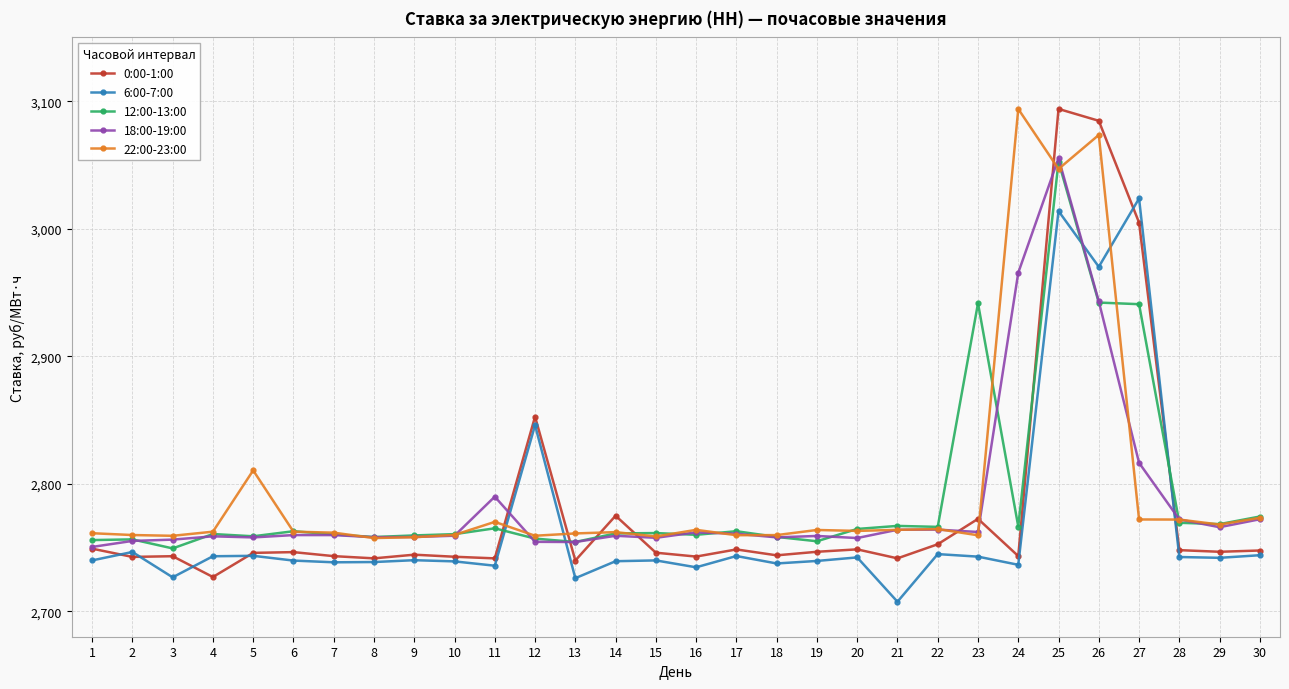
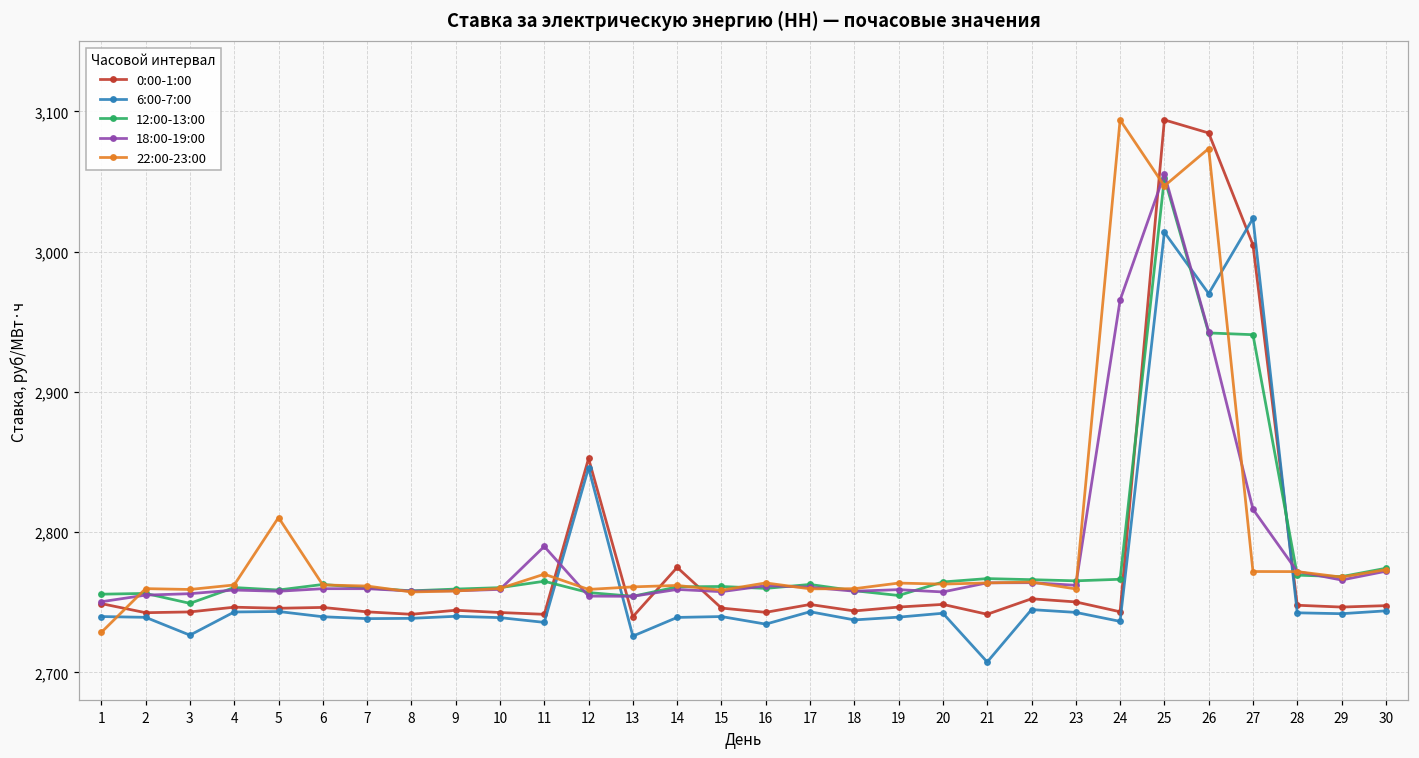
  {
    "0:00-1:00": {
      "2": "2,743",
      "3": "2,743",
-     "4": "2,727",
+     "4": "2,747",
      "5": "2,746",
      "6": "2,746",
      "7": "2,743",
      "8": "2,741",
      "9": "2,744",
      "10": "2,743",
      "11": "2,741",
      "12": "2,853",
      "13": "2,740",
      "14": "2,775",
      "15": "2,746",
      "16": "2,743",
      "17": "2,748",
      "18": "2,744",
      "19": "2,747",
      "20": "2,749",
      "21": "2,741",
      "22": "2,753",
-     "23": "2,772",
+     "23": "2,750",
      "24": "2,743",
      "25": "3,094",
      "26": "3,085",
      "27": "3,005",
      "28": "2,748",
      "29": "2,747",
      "30": "2,748"
    },
    "6:00-7:00": {
      "1": "2,740",
-     "2": "2,746",
+     "2": "2,739",
      "3": "2,727",
      "4": "2,743",
      "5": "2,743",
      "6": "2,740",
      "7": "2,738",
      "8": "2,739",
      "9": "2,740",
      "10": "2,739",
      "11": "2,736",
      "12": "2,846",
      "13": "2,726",
      "14": "2,739",
      "15": "2,740",
      "16": "2,734",
      "17": "2,743",
      "18": "2,737",
      "19": "2,739",
      "20": "2,742",
      "21": "2,707",
      "22": "2,745",
      "23": "2,743",
      "24": "2,736",
      "25": "3,014",
      "26": "2,970",
      "27": "3,024",
      "28": "2,743",
      "29": "2,742",
      "30": "2,744"
    },
    "12:00-13:00": {
      "1": "2,756",
      "3": "2,749",
      "11": "2,765",
      "12": "2,757",
      "15": "2,761",
      "19": "2,755",
      "21": "2,767",
-     "23": "2,941",
+     "23": "2,765",
      "24": "2,766",
      "25": "3,053",
      "27": "2,941",
      "28": "2,769"
    },
    "18:00-19:00": {
      "3": "2,756",
      "6": "2,760",
      "11": "2,790",
      "12": "2,754",
      "19": "2,759",
      "20": "2,757",
      "23": "2,762",
      "24": "2,965",
      "25": "3,055",
      "27": "2,816",
      "29": "2,766"
    },
    "22:00-23:00": {
-     "1": "2,761",
+     "1": "2,729",
      "2": "2,760",
      "3": "2,759",
      "5": "2,810",
      "11": "2,770",
      "12": "2,759",
      "13": "2,761",
      "16": "2,764",
      "19": "2,764",
      "23": "2,760",
      "24": "3,094",
      "25": "3,047",
      "26": "3,074",
      "27": "2,772"
    }
  }
